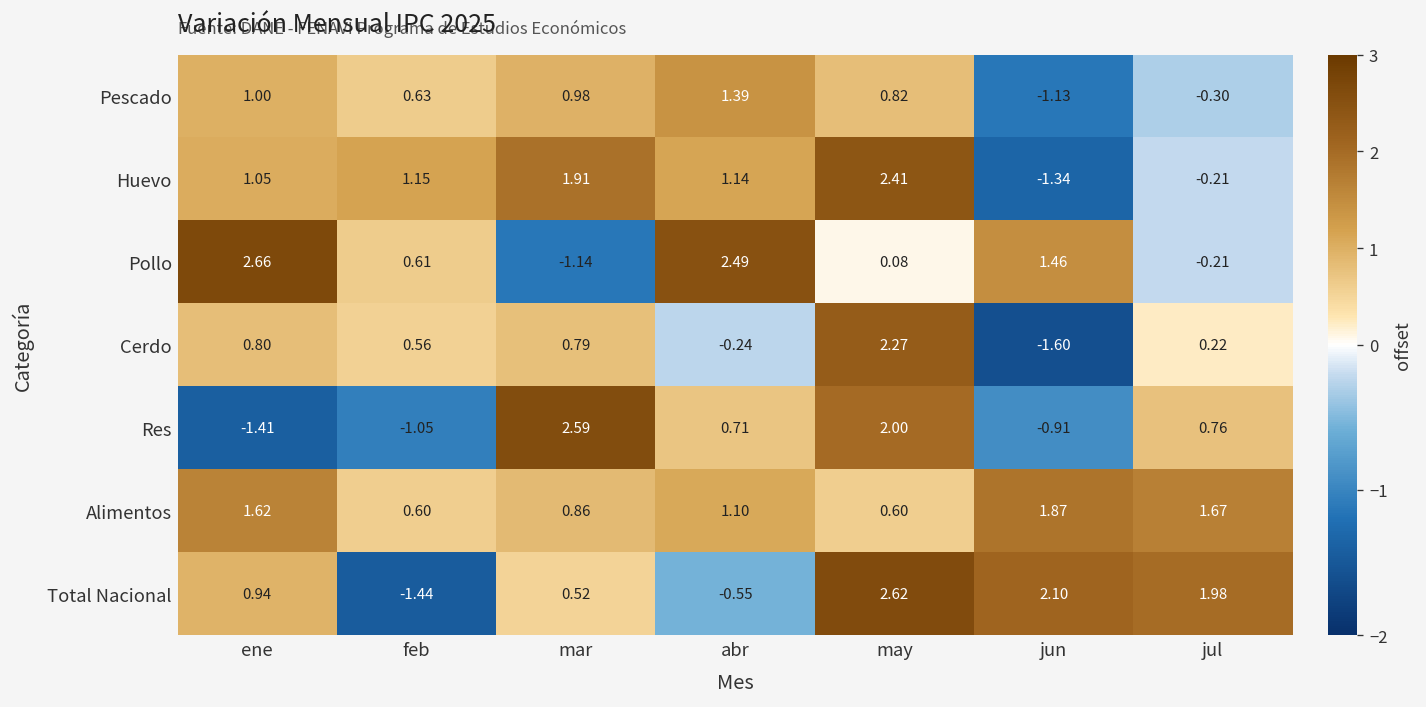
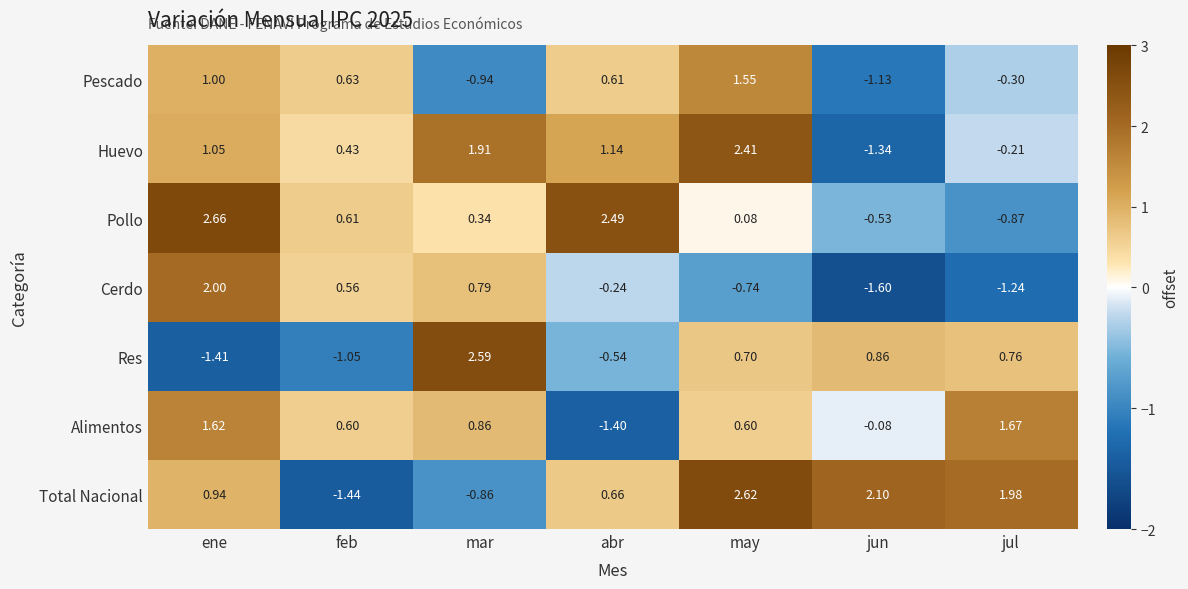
  {
    "Pescado": {
      "ene": 1.00,
      "feb": 0.63,
-     "mar": 0.98,
-     "abr": 1.39,
-     "may": 0.82,
+     "mar": -0.94,
+     "abr": 0.61,
+     "may": 1.55,
      "jun": -1.13,
      "jul": -0.30
    },
    "Huevo": {
      "ene": 1.05,
-     "feb": 1.15,
+     "feb": 0.43,
      "mar": 1.91,
      "abr": 1.14,
      "may": 2.41,
      "jun": -1.34,
      "jul": -0.21
    },
    "Pollo": {
      "ene": 2.66,
      "feb": 0.61,
-     "mar": -1.14,
+     "mar": 0.34,
      "abr": 2.49,
      "may": 0.08,
-     "jun": 1.46,
-     "jul": -0.21
+     "jun": -0.53,
+     "jul": -0.87
    },
    "Cerdo": {
-     "ene": 0.80,
+     "ene": 2.00,
      "feb": 0.56,
      "mar": 0.79,
      "abr": -0.24,
-     "may": 2.27,
+     "may": -0.74,
      "jun": -1.60,
-     "jul": 0.22
+     "jul": -1.24
    },
    "Res": {
      "ene": -1.41,
      "feb": -1.05,
      "mar": 2.59,
-     "abr": 0.71,
-     "may": 2.00,
-     "jun": -0.91,
+     "abr": -0.54,
+     "may": 0.70,
+     "jun": 0.86,
      "jul": 0.76
    },
    "Alimentos": {
      "ene": 1.62,
      "feb": 0.60,
      "mar": 0.86,
-     "abr": 1.10,
+     "abr": -1.40,
      "may": 0.60,
-     "jun": 1.87,
+     "jun": -0.08,
      "jul": 1.67
    },
    "Total Nacional": {
      "ene": 0.94,
      "feb": -1.44,
-     "mar": 0.52,
-     "abr": -0.55,
+     "mar": -0.86,
+     "abr": 0.66,
      "may": 2.62,
      "jun": 2.10,
      "jul": 1.98
    }
  }
